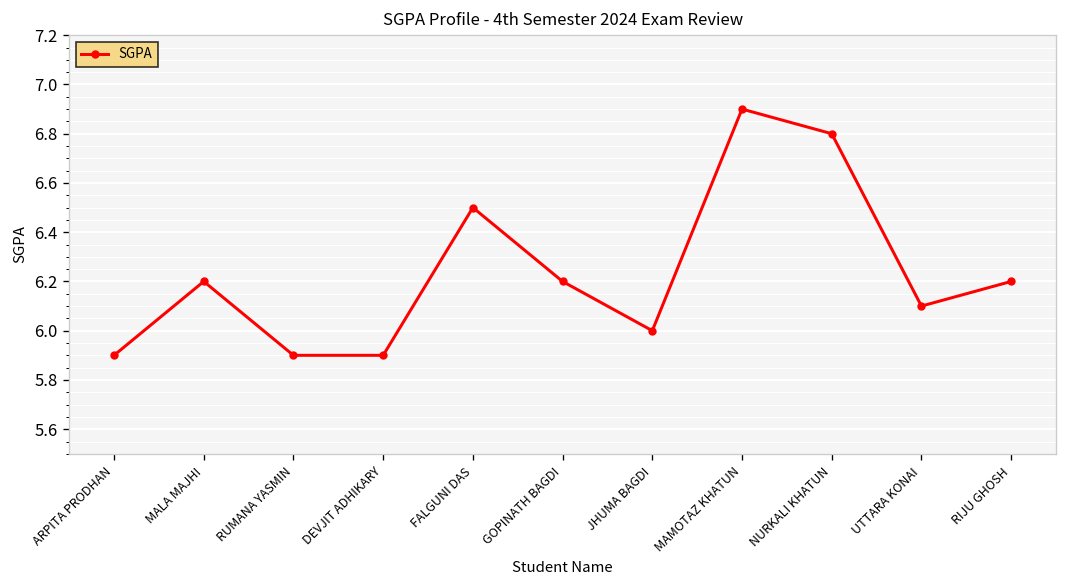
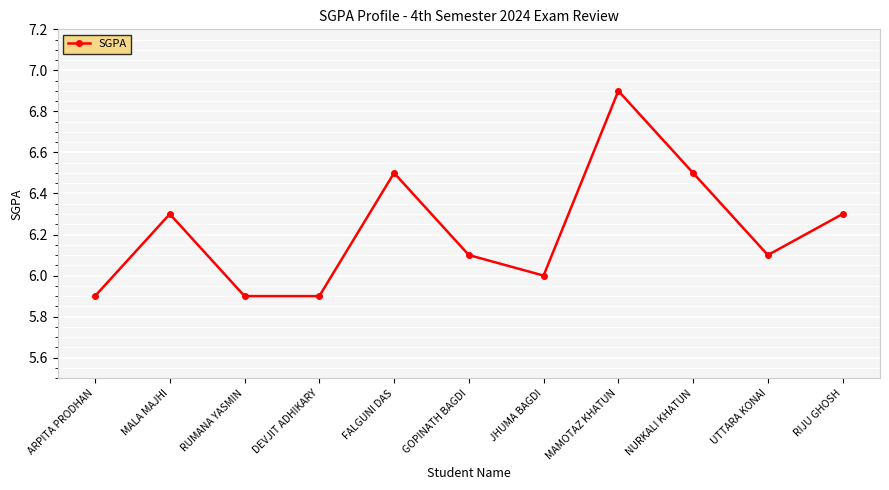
  {
    "ARPITA PRODHAN": 5.9,
-   "MALA MAJHI": 6.2,
+   "MALA MAJHI": 6.3,
    "RUMANA YASMIN": 5.9,
    "DEVJIT ADHIKARY": 5.9,
    "FALGUNI DAS": 6.5,
-   "GOPINATH BAGDI": 6.2,
+   "GOPINATH BAGDI": 6.1,
    "JHUMA BAGDI": 6.0,
    "MAMOTAZ KHATUN": 6.9,
-   "NURKALI KHATUN": 6.8,
+   "NURKALI KHATUN": 6.5,
    "UTTARA KONAI": 6.1,
-   "RIJU GHOSH": 6.2
+   "RIJU GHOSH": 6.3
  }
